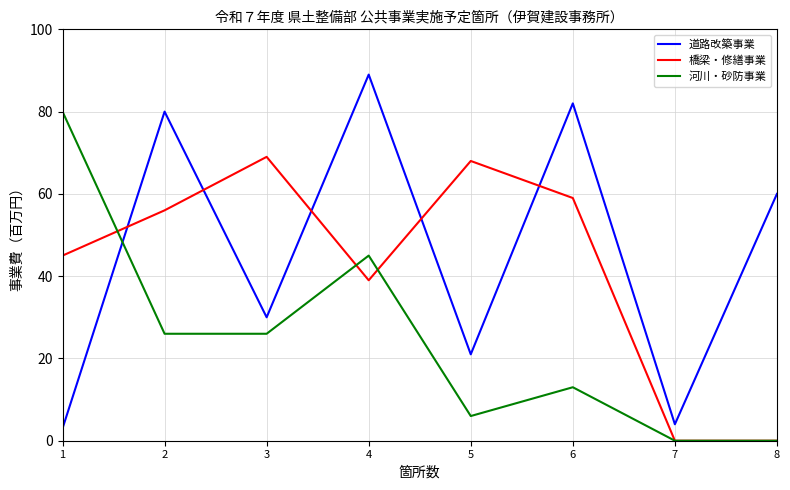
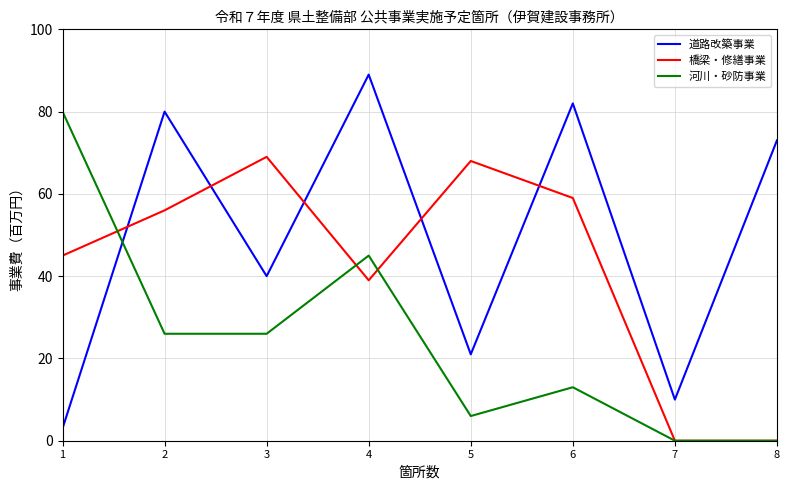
  {
    "道路改築事業": {
      "1": 3,
      "2": 80,
-     "3": 30,
+     "3": 40,
      "4": 89,
      "5": 21,
      "6": 82,
-     "7": 4,
-     "8": 60
+     "7": 10,
+     "8": 73
    },
    "橋梁・修繕事業": {
      "1": 45,
      "2": 56,
      "3": 69,
      "4": 39,
      "5": 68,
      "6": 59
    },
    "河川・砂防事業": {
      "1": 80,
      "2": 26,
      "3": 26,
      "4": 45,
      "5": 6,
      "6": 13
    }
  }
